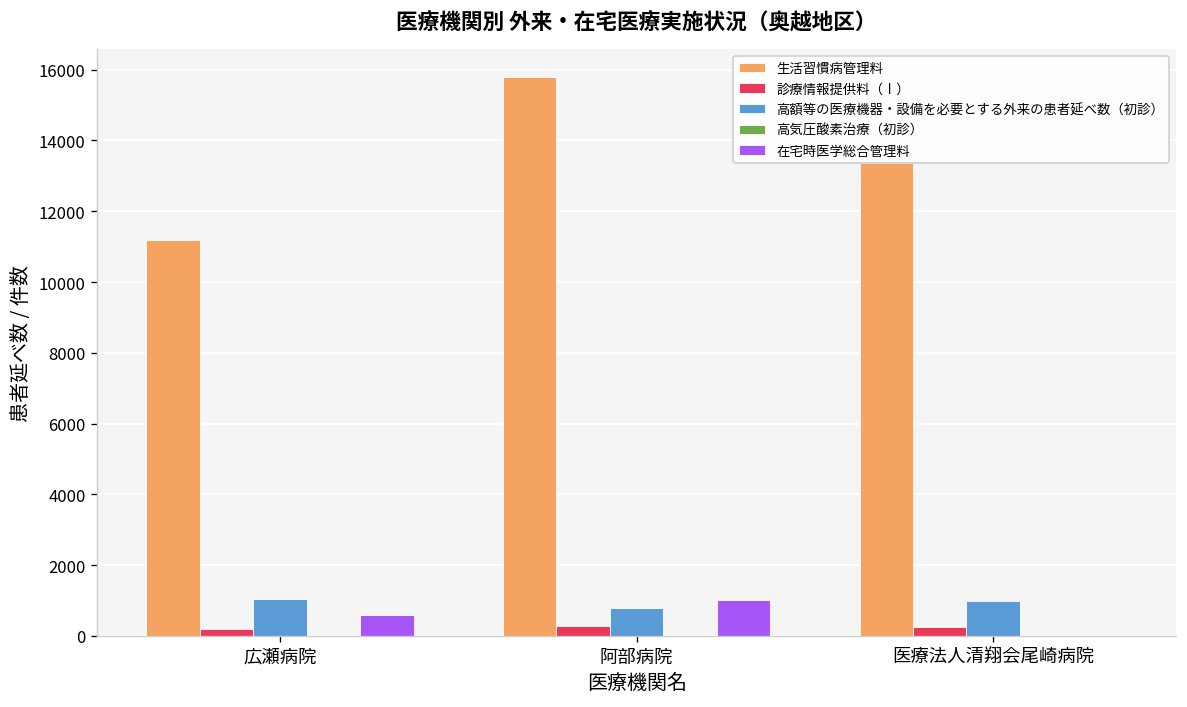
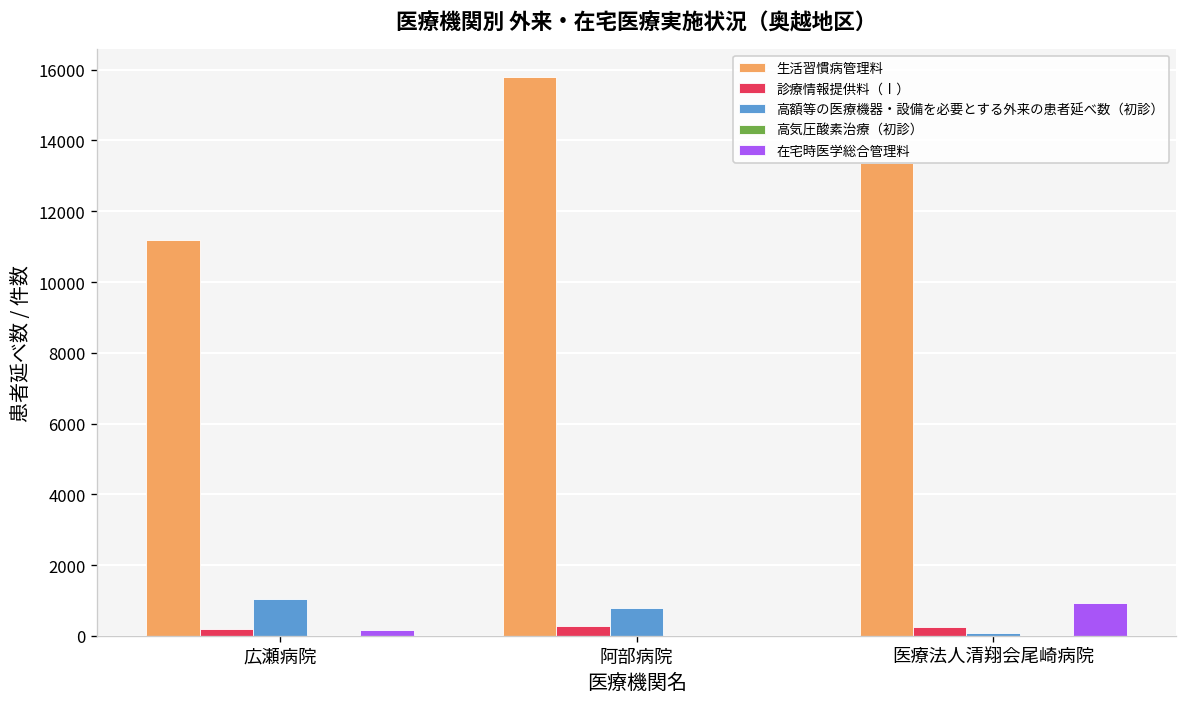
  {
    "生活習慣病管理料": {
      "広瀬病院": 11200,
      "阿部病院": 15800,
      "医療法人清翔会尾崎病院": 13400
    },
    "診療情報提供料（Ⅰ）": {
      "広瀬病院": 200,
      "阿部病院": 300,
      "医療法人清翔会尾崎病院": 300
    },
    "高額等の医療機器・設備を必要とする外来の患者延べ数（初診）": {
      "広瀬病院": 1000,
      "阿部病院": 800,
-     "医療法人清翔会尾崎病院": 1000
+     "医療法人清翔会尾崎病院": 100
    },
    "高気圧酸素治療（初診）": {
      "広瀬病院": 0,
      "阿部病院": 0,
      "医療法人清翔会尾崎病院": 0
    },
    "在宅時医学総合管理料": {
-     "広瀬病院": 600,
-     "阿部病院": 1000,
-     "医療法人清翔会尾崎病院": 0
+     "広瀬病院": 200,
+     "阿部病院": 0,
+     "医療法人清翔会尾崎病院": 900
    }
  }
